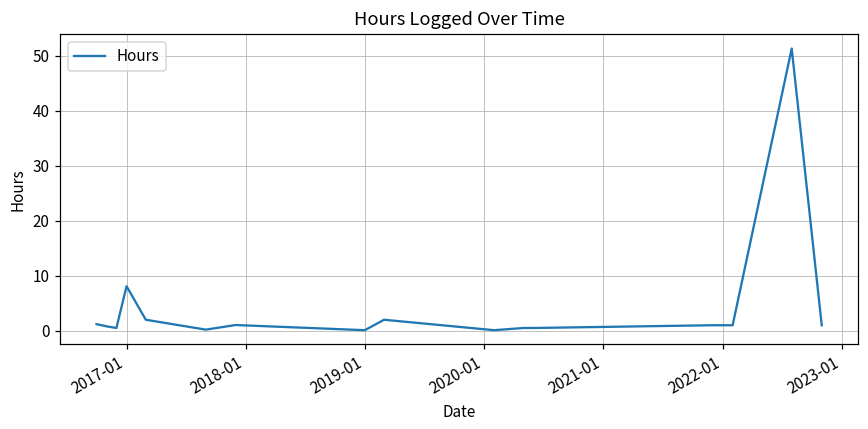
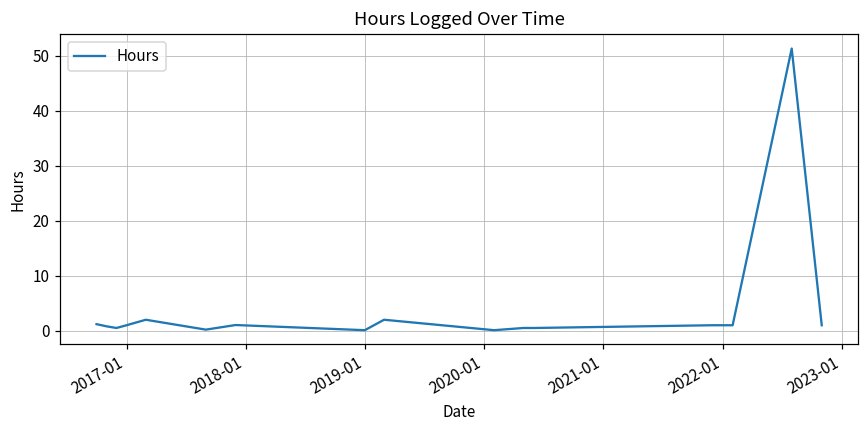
  {
-   "2017-01": 8,
+   "2017-01": 1,
    "2019-01": 0
  }
